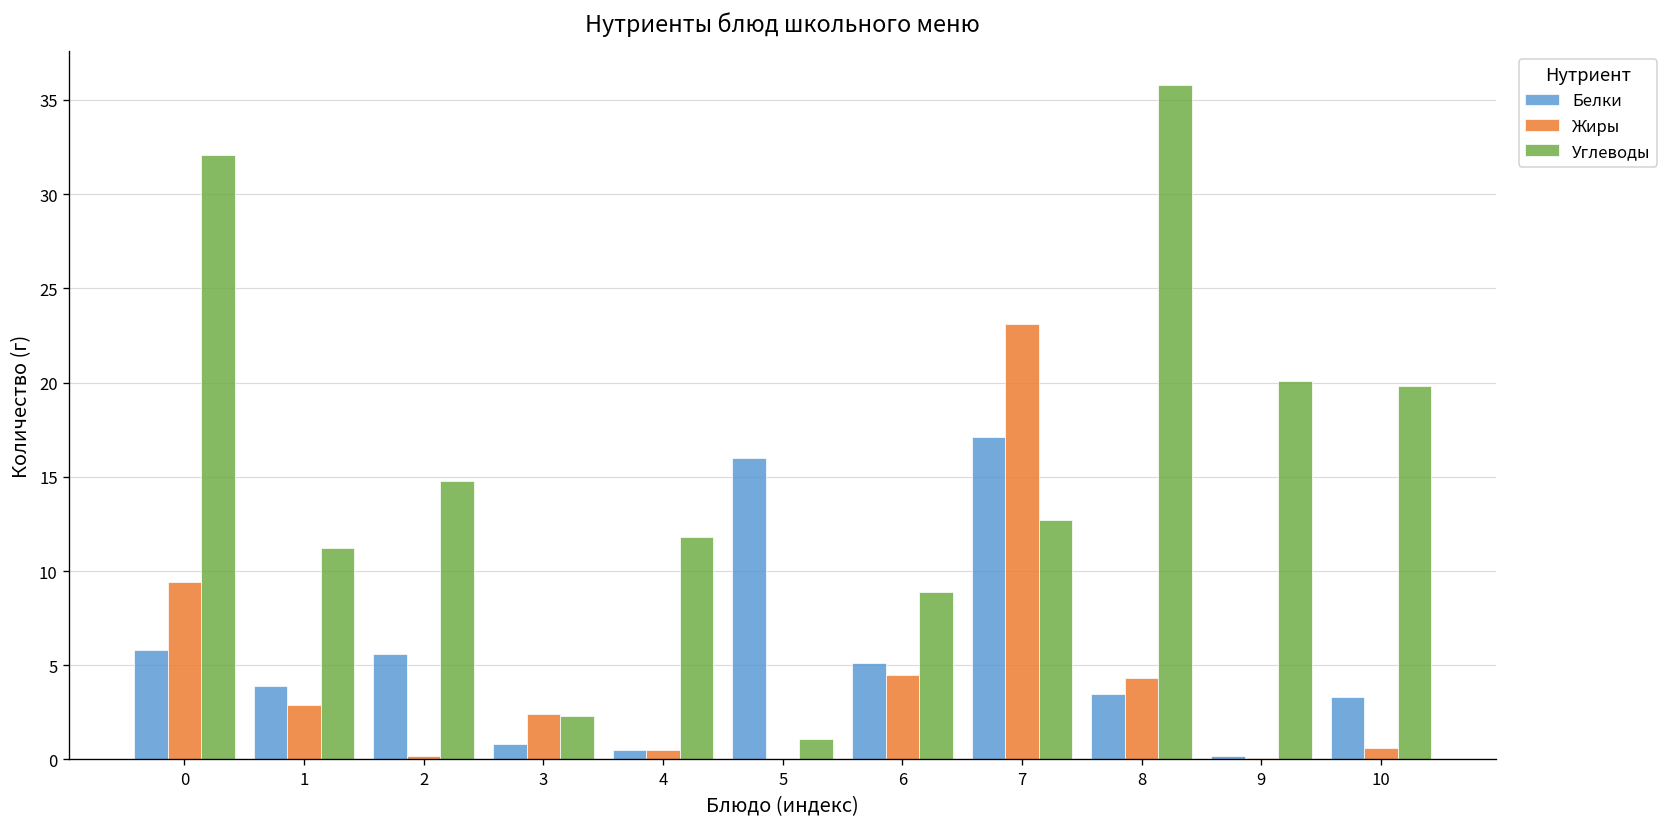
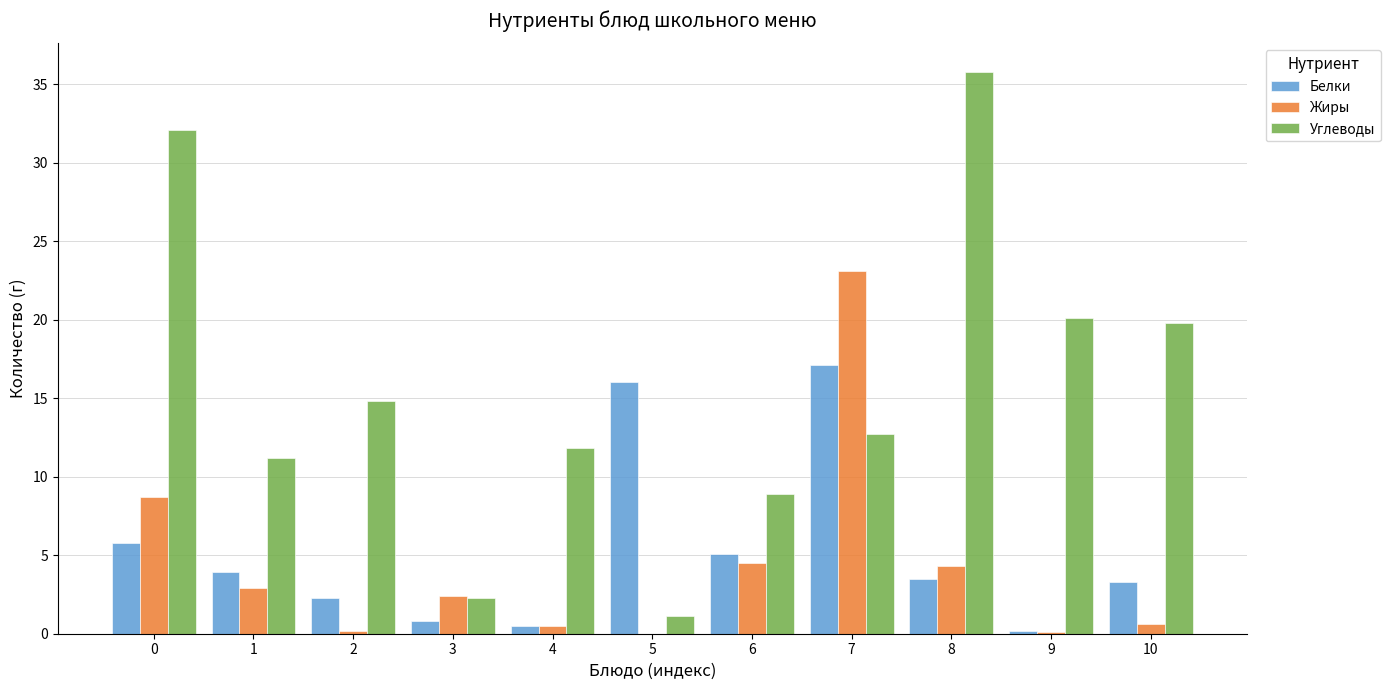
  {
    "Белки": {
      "0": 5.8,
      "1": 3.9,
-     "2": 5.6,
+     "2": 2.3,
      "3": 0.8,
      "4": 0.5,
      "5": 16.0,
      "6": 5.1,
      "7": 17.1,
      "8": 3.5,
      "9": 0.2,
      "10": 3.3
    },
    "Жиры": {
-     "0": 9.4,
+     "0": 8.7,
      "1": 2.9,
      "2": 0.2,
      "3": 2.4,
      "4": 0.5,
      "5": 0.0,
      "6": 4.5,
      "7": 23.1,
      "8": 4.3,
      "10": 0.6
    },
    "Углеводы": {
      "0": 32.1,
      "1": 11.2,
      "2": 14.8,
      "3": 2.3,
      "4": 11.8,
      "5": 1.1,
      "6": 8.9,
      "7": 12.7,
      "8": 35.8,
      "9": 20.1,
      "10": 19.8
    }
  }
